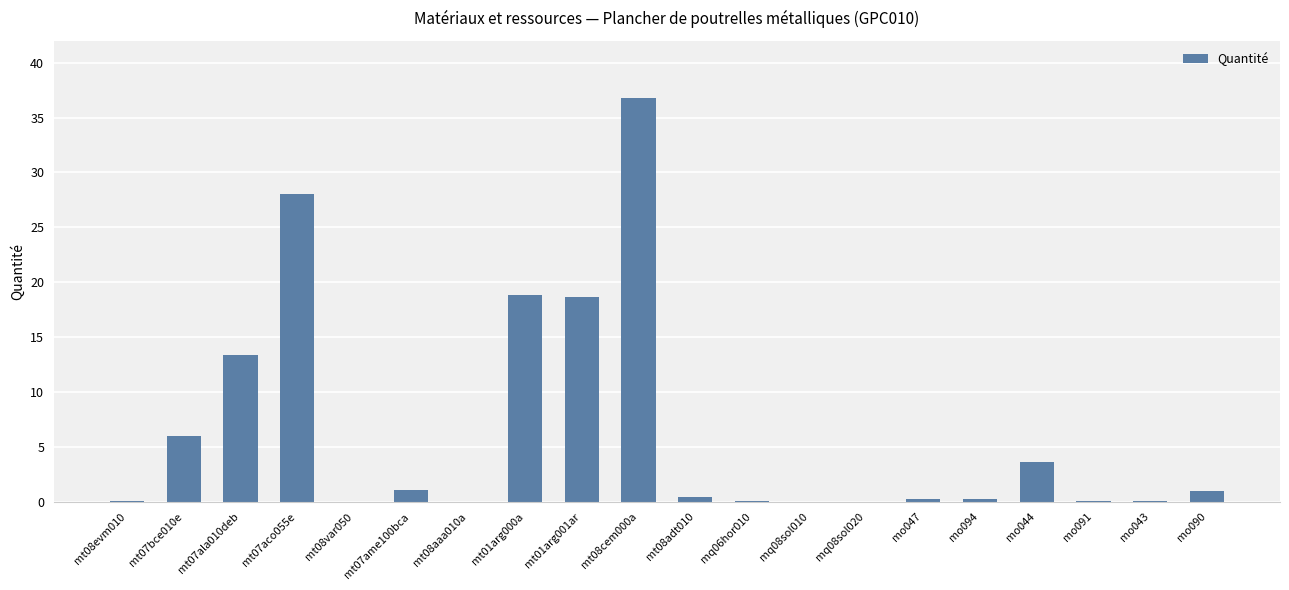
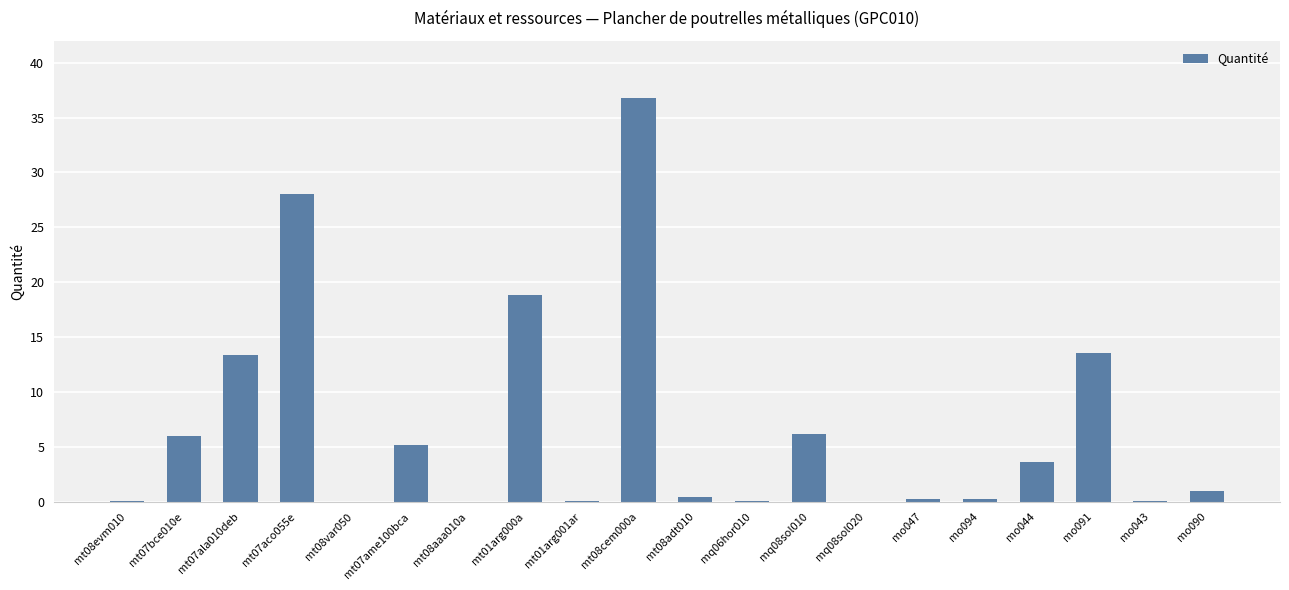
  {
    "mt07bce010e": 6.0,
    "mt07ala010deb": 13.4,
    "mt07aco055e": 28.0,
-   "mt07ame100bca": 1.1,
+   "mt07ame100bca": 5.2,
    "mt01arg000a": 18.9,
-   "mt01arg001ar": 18.6,
+   "mt01arg001ar": 0.1,
    "mt08cem000a": 36.8,
    "mt08adt010": 0.4,
-   "mq08sol010": 0.0,
+   "mq08sol010": 6.2,
    "mo047": 0.2,
    "mo094": 0.2,
    "mo044": 3.6,
-   "mo091": 0.1,
+   "mo091": 13.6,
    "mo090": 1.0
  }
